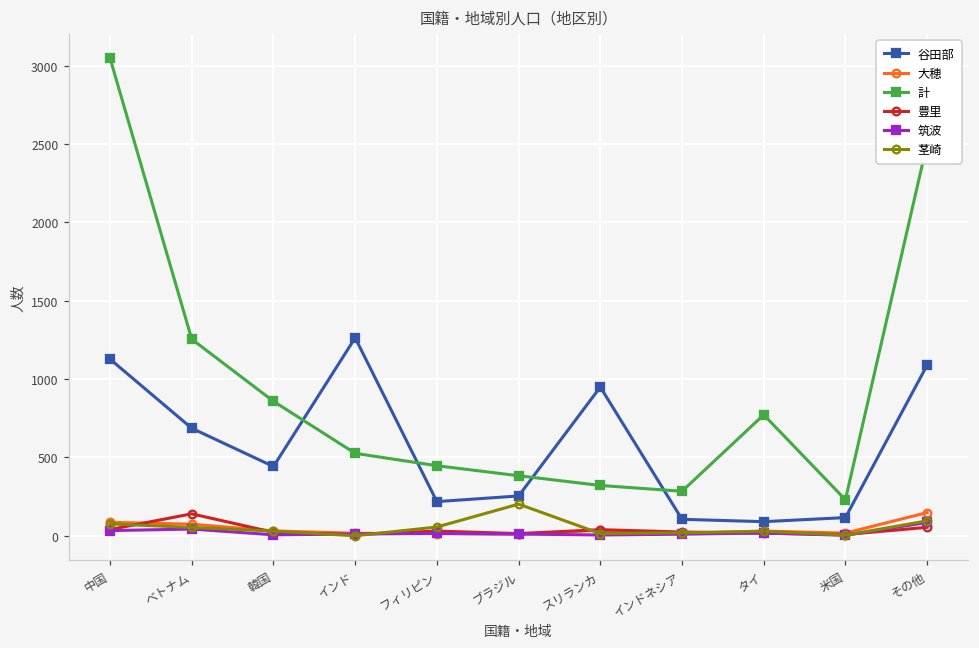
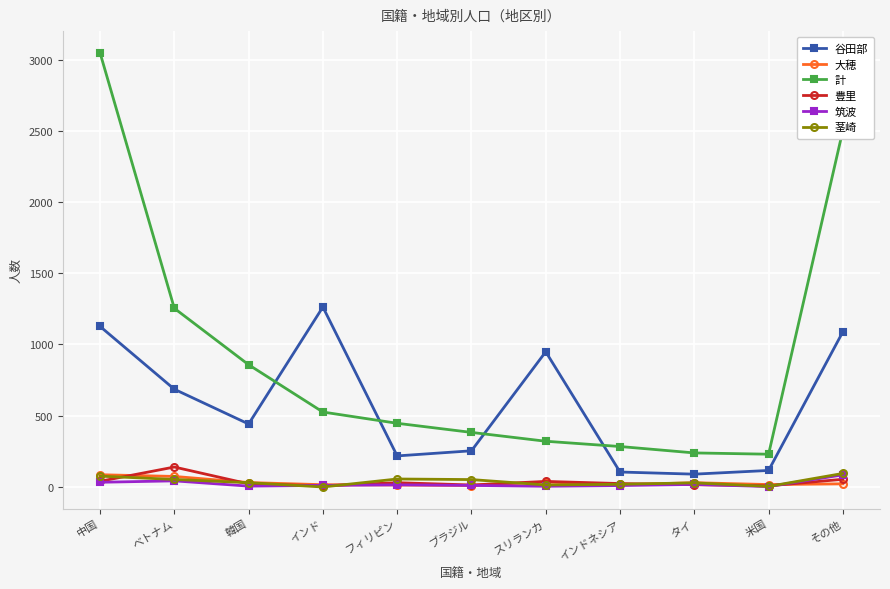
  {
    "谷田部": {
      "中国": 1130,
      "ベトナム": 690,
      "韓国": 440,
      "インド": 1260,
      "フィリピン": 220,
      "ブラジル": 250,
      "スリランカ": 950,
      "インドネシア": 110,
      "タイ": 90,
      "米国": 120,
      "その他": 1090
    },
    "大穂": {
      "ベトナム": 70,
-     "その他": 150
+     "その他": 20
    },
    "計": {
      "中国": 3050,
      "ベトナム": 1250,
      "韓国": 860,
      "インド": 530,
      "フィリピン": 450,
      "ブラジル": 380,
      "スリランカ": 320,
      "インドネシア": 280,
-     "タイ": 770,
+     "タイ": 240,
      "米国": 230
    },
    "豊里": {
      "ベトナム": 140,
      "その他": 50
    },
    "茎崎": {
      "フィリピン": 60,
-     "ブラジル": 200
+     "ブラジル": 50
    }
  }
